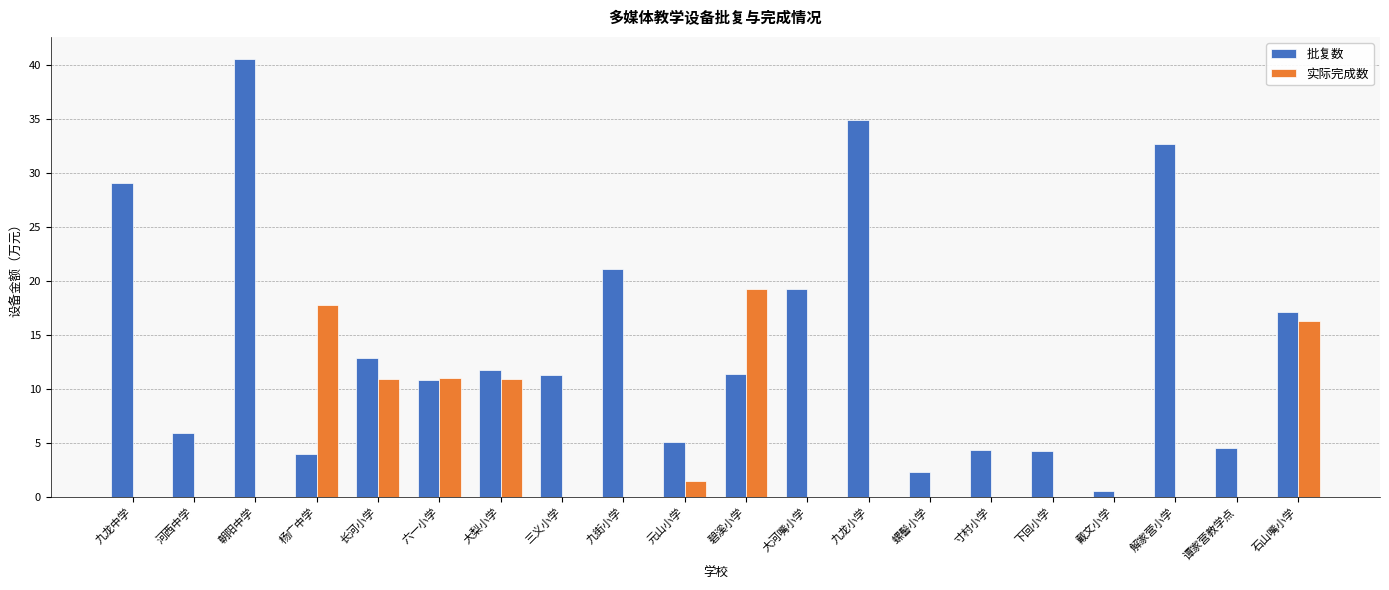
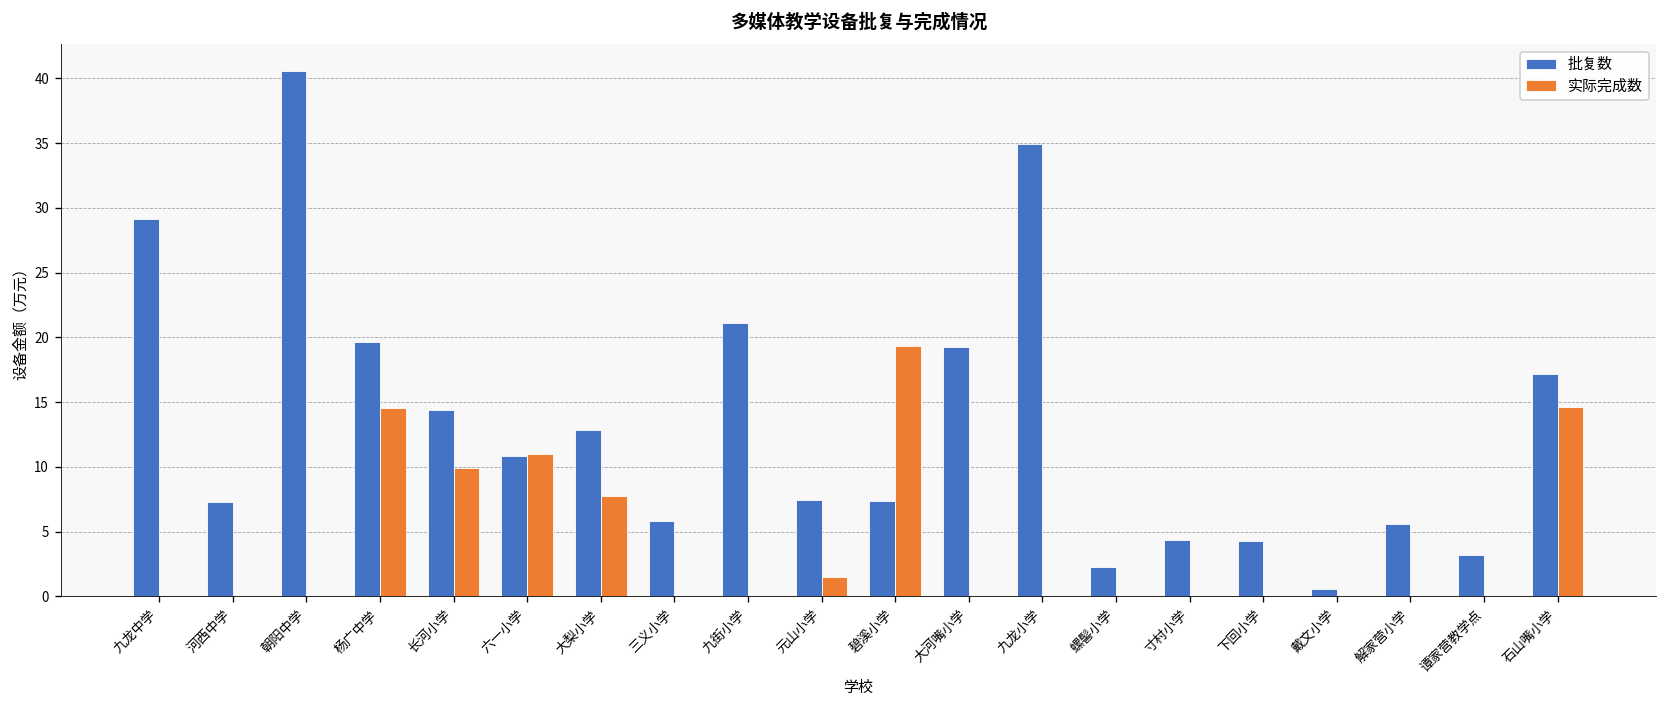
  {
    "批复数": {
      "九龙中学": 29.1,
-     "河西中学": 5.9,
+     "河西中学": 7.3,
      "朝阳中学": 40.6,
-     "杨广中学": 3.9,
-     "长河小学": 12.9,
+     "杨广中学": 19.7,
+     "长河小学": 14.4,
      "六一小学": 10.8,
-     "大梨小学": 11.8,
-     "三义小学": 11.3,
+     "大梨小学": 12.9,
+     "三义小学": 5.8,
      "九街小学": 21.1,
-     "元山小学": 5.1,
-     "碧溪小学": 11.4,
+     "元山小学": 7.5,
+     "碧溪小学": 7.4,
      "大河嘴小学": 19.3,
      "九龙小学": 34.9,
      "螺髻小学": 2.3,
      "寸村小学": 4.3,
      "下回小学": 4.3,
      "戴文小学": 0.6,
-     "解家营小学": 32.7,
-     "谭家营教学点": 4.5,
+     "解家营小学": 5.6,
+     "谭家营教学点": 3.2,
      "石山嘴小学": 17.2
    },
    "实际完成数": {
      "九龙中学": 0.0,
      "河西中学": 0.0,
      "朝阳中学": 0.0,
-     "杨广中学": 17.8,
-     "长河小学": 10.9,
+     "杨广中学": 14.5,
+     "长河小学": 9.9,
      "六一小学": 11.0,
-     "大梨小学": 10.9,
+     "大梨小学": 7.8,
      "三义小学": 0.0,
      "九街小学": 0.0,
      "元山小学": 1.5,
      "碧溪小学": 19.3,
      "大河嘴小学": 0.0,
      "九龙小学": 0.0,
      "螺髻小学": 0.0,
      "寸村小学": 0.0,
      "下回小学": 0.0,
      "戴文小学": 0.0,
      "解家营小学": 0.0,
      "谭家营教学点": 0.0,
-     "石山嘴小学": 16.3
+     "石山嘴小学": 14.6
    }
  }
